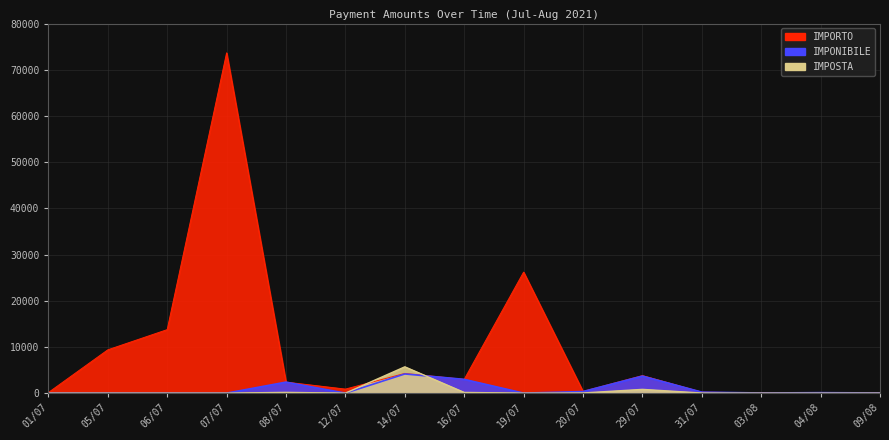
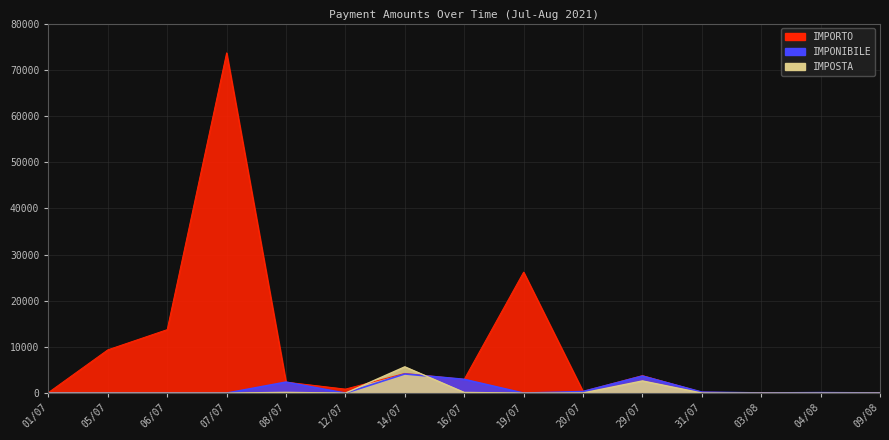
  {
    "IMPORTO": {
      "05/07": 9000,
      "06/07": 14000,
      "07/07": 74000,
      "12/07": 1000,
      "19/07": 26000
    },
    "IMPOSTA": {
      "08/07": 0,
      "14/07": 6000,
      "16/07": 0,
-     "29/07": 1000
+     "29/07": 3000
    }
  }
